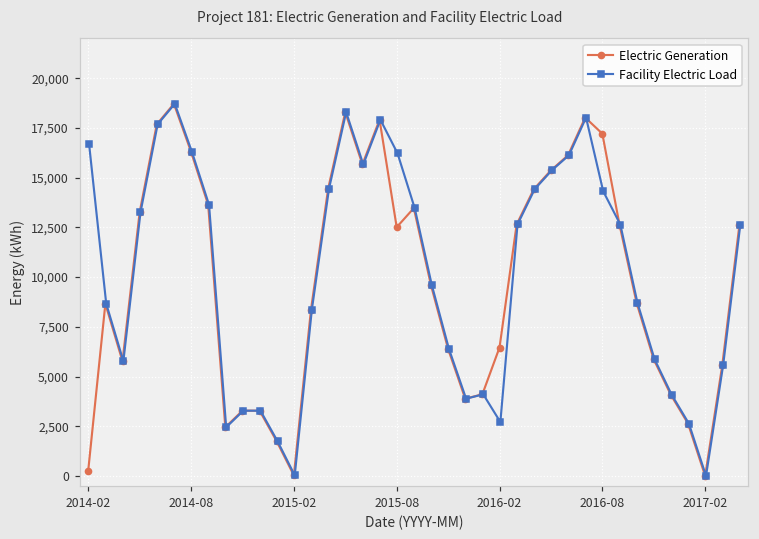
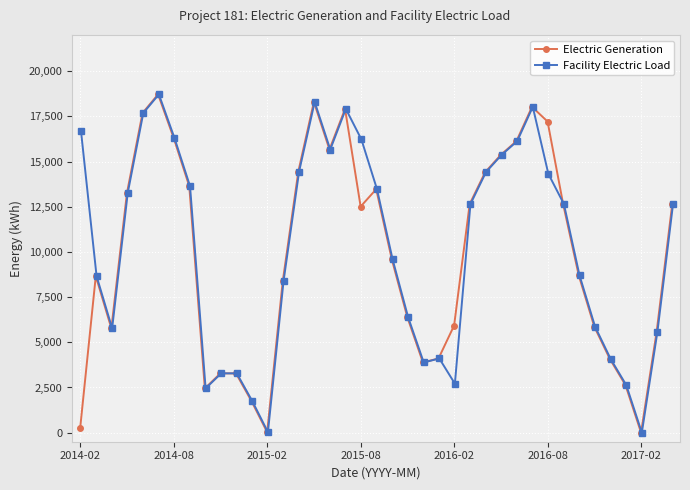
  {
    "Electric Generation": {
      "2014-02": "300",
      "2015-08": "12,500",
-     "2016-02": "6,500",
+     "2016-02": "5,900",
      "2016-08": "17,200"
    }
  }
